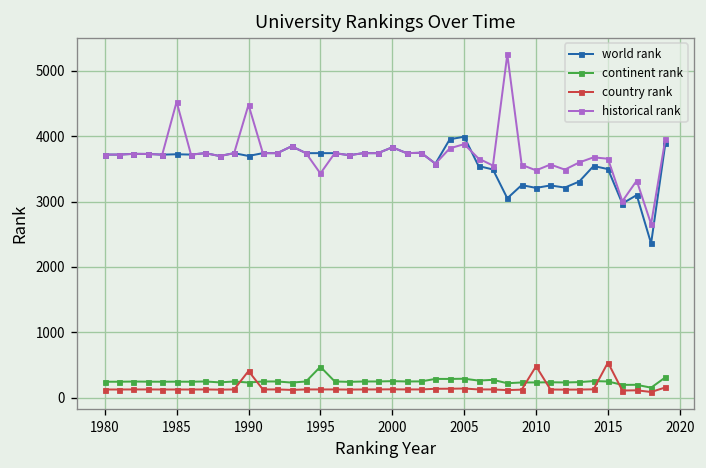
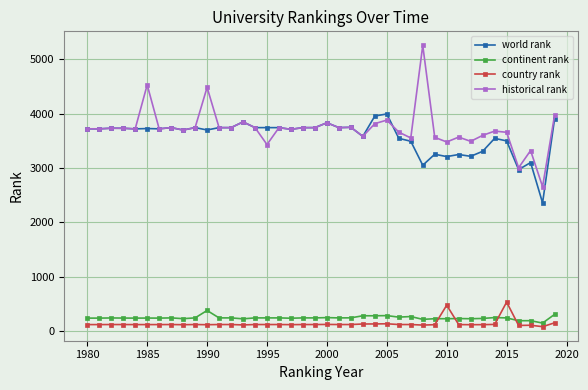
  {
    "world rank": {
      "1985": 3700,
      "1990": 3700,
      "1995": 3700,
      "2005": 4000,
      "2010": 3200,
      "2015": 3500
    },
    "continent rank": {
      "1980": 200,
      "1985": 200,
-     "1990": 200,
-     "1995": 500,
+     "1990": 400,
+     "1995": 200,
      "2000": 300,
      "2005": 300,
      "2010": 200,
      "2015": 200
    },
    "country rank": {
      "1980": 100,
      "1985": 100,
-     "1990": 400,
+     "1990": 100,
      "1995": 100,
      "2000": 100,
      "2005": 100,
      "2010": 500,
      "2015": 500
    },
    "historical rank": {
      "1985": 4500,
      "1990": 4500,
      "1995": 3400,
      "2005": 3900,
      "2010": 3500,
      "2015": 3700
    }
  }
